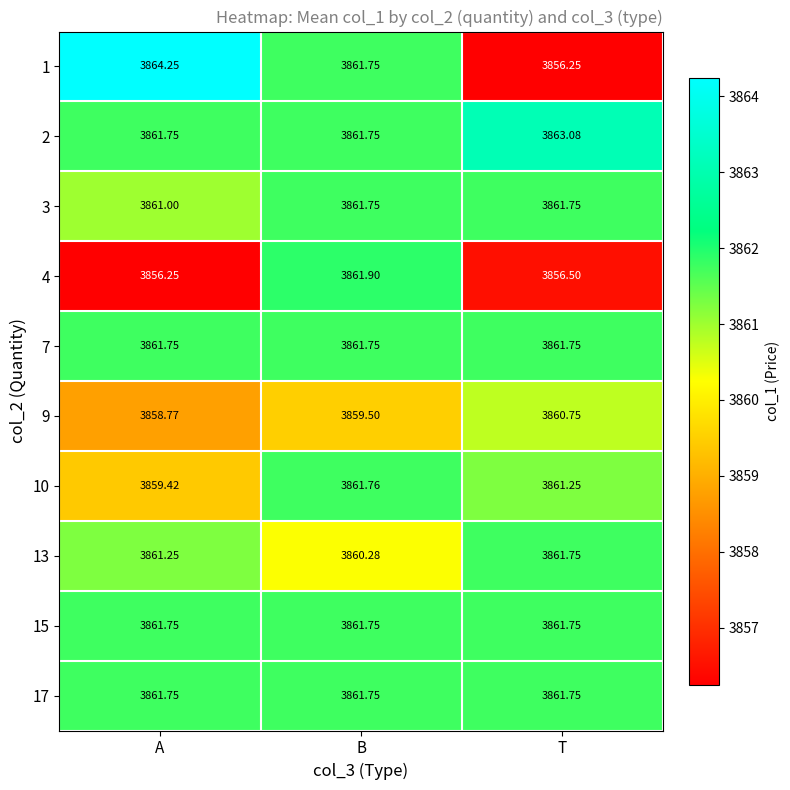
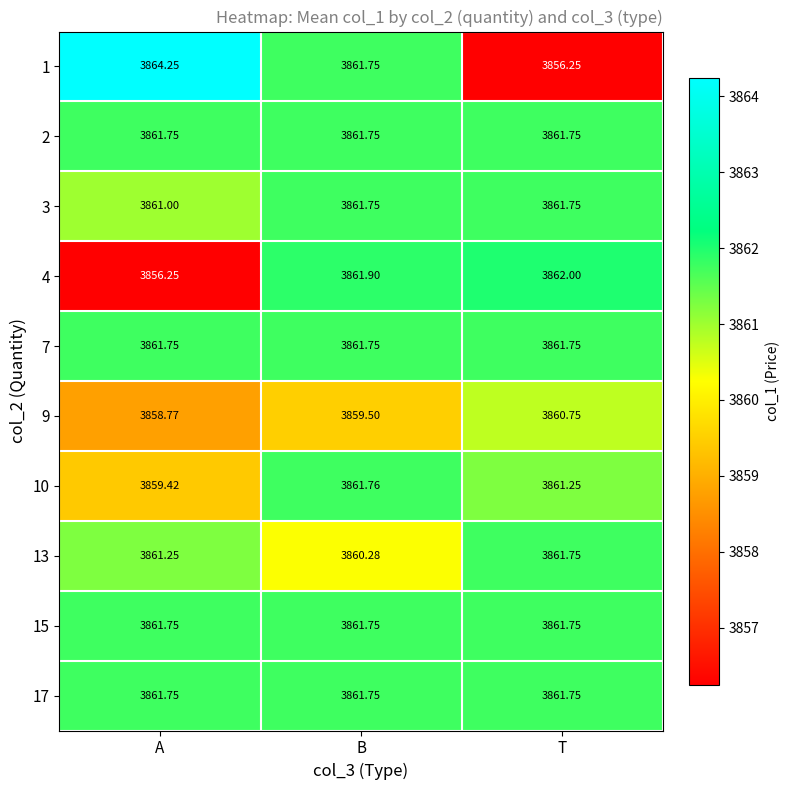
  {
    "1": {
      "A": 3864.25,
      "B": 3861.75,
      "T": 3856.25
    },
    "2": {
      "A": 3861.75,
      "B": 3861.75,
-     "T": 3863.08
+     "T": 3861.75
    },
    "3": {
      "A": 3861.00,
      "B": 3861.75,
      "T": 3861.75
    },
    "4": {
      "A": 3856.25,
      "B": 3861.90,
-     "T": 3856.50
+     "T": 3862.00
    },
    "7": {
      "A": 3861.75,
      "B": 3861.75,
      "T": 3861.75
    },
    "9": {
      "A": 3858.77,
      "B": 3859.50,
      "T": 3860.75
    },
    "10": {
      "A": 3859.42,
      "B": 3861.76,
      "T": 3861.25
    },
    "13": {
      "A": 3861.25,
      "B": 3860.28,
      "T": 3861.75
    },
    "15": {
      "A": 3861.75,
      "B": 3861.75,
      "T": 3861.75
    },
    "17": {
      "A": 3861.75,
      "B": 3861.75,
      "T": 3861.75
    }
  }
